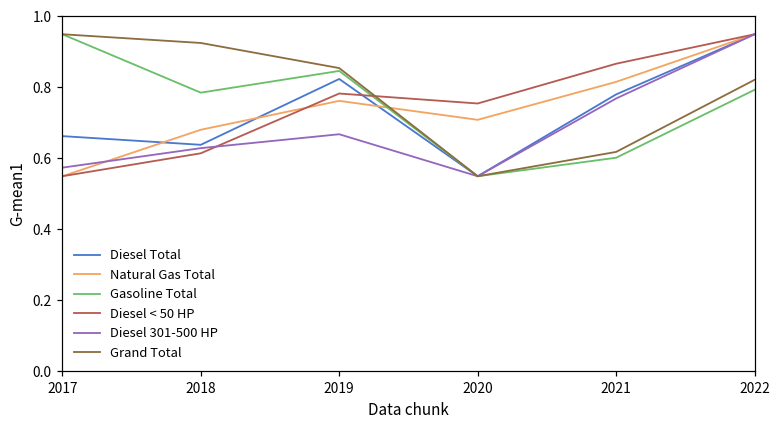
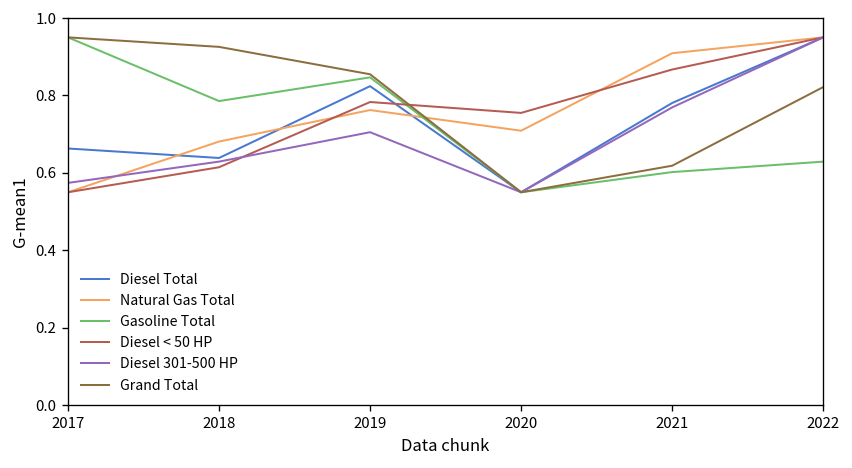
  {
    "Diesel Total": {
      "2017": 0.66,
      "2018": 0.64,
      "2019": 0.82,
      "2021": 0.78
    },
    "Natural Gas Total": {
      "2018": 0.68,
      "2019": 0.76,
      "2020": 0.71,
-     "2021": 0.82
+     "2021": 0.91
    },
    "Gasoline Total": {
      "2018": 0.79,
      "2019": 0.85,
      "2021": 0.60,
-     "2022": 0.79
+     "2022": 0.63
    },
    "Diesel 301-500 HP": {
      "2017": 0.57,
      "2018": 0.63,
-     "2019": 0.67,
+     "2019": 0.71,
      "2021": 0.77
    }
  }
